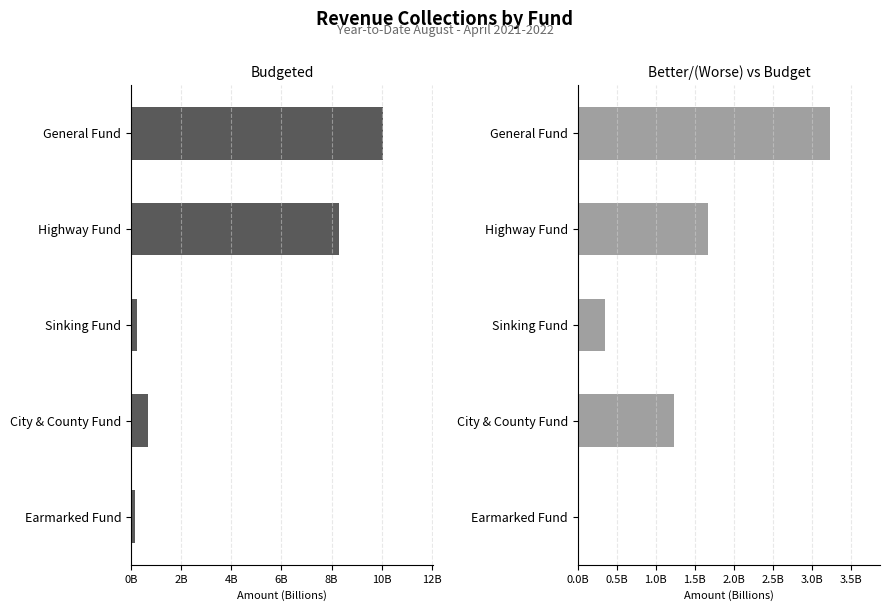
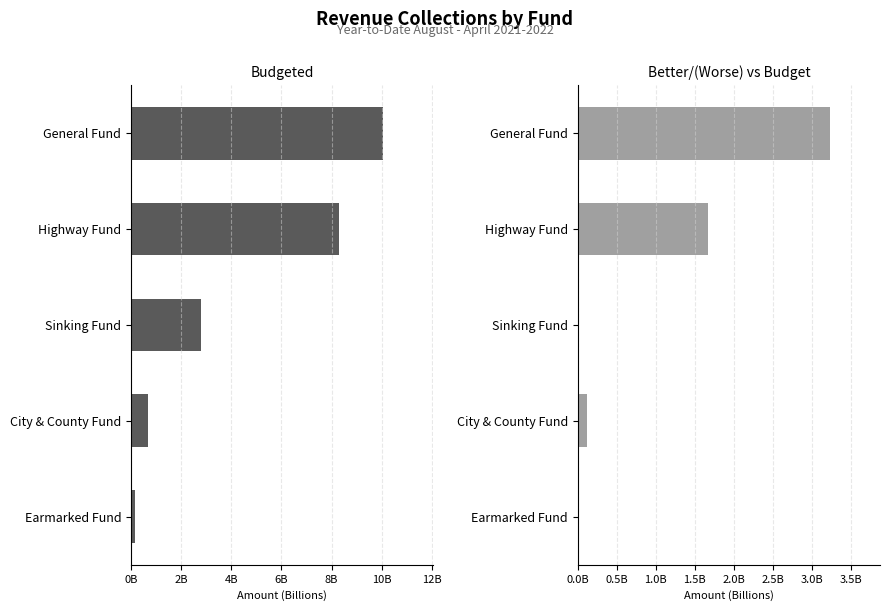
  {
    "Budgeted": {
      "General Fund": 10000000000,
      "Highway Fund": 8300000000,
-     "Sinking Fund": 300000000,
+     "Sinking Fund": 2800000000,
      "City & County Fund": 700000000,
      "Earmarked Fund": 200000000
    },
    "Better/(Worse) vs Budget": {
      "General Fund": 3200000000,
      "Highway Fund": 1700000000,
-     "Sinking Fund": 300000000,
-     "City & County Fund": 1200000000,
+     "Sinking Fund": 0,
+     "City & County Fund": 100000000,
      "Earmarked Fund": 0
    }
  }
